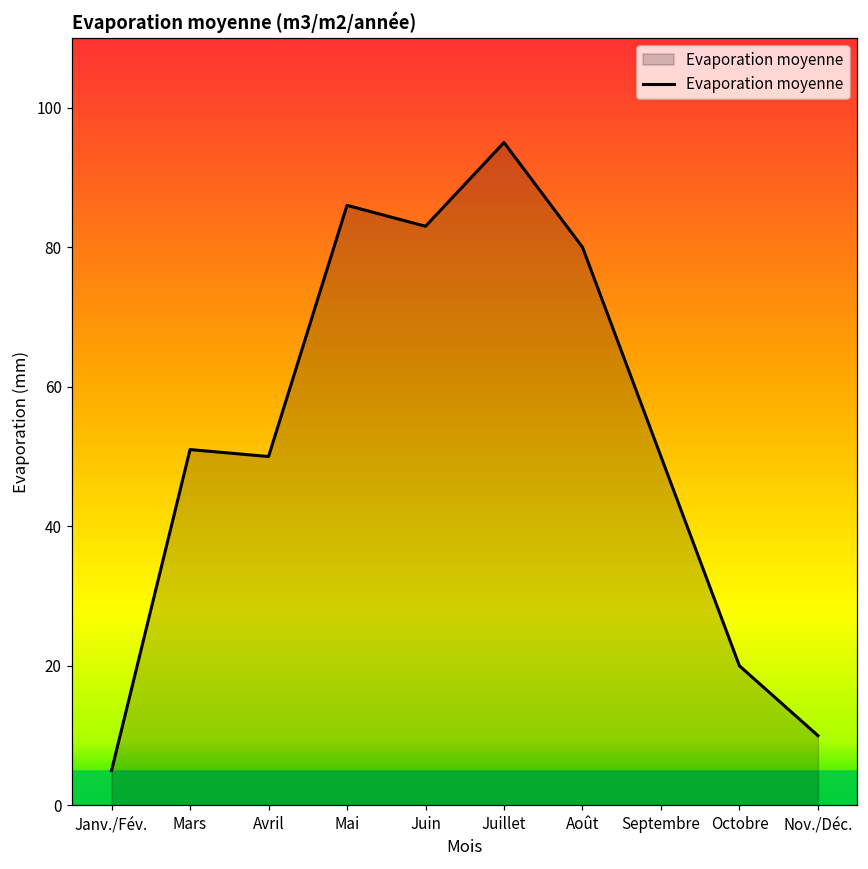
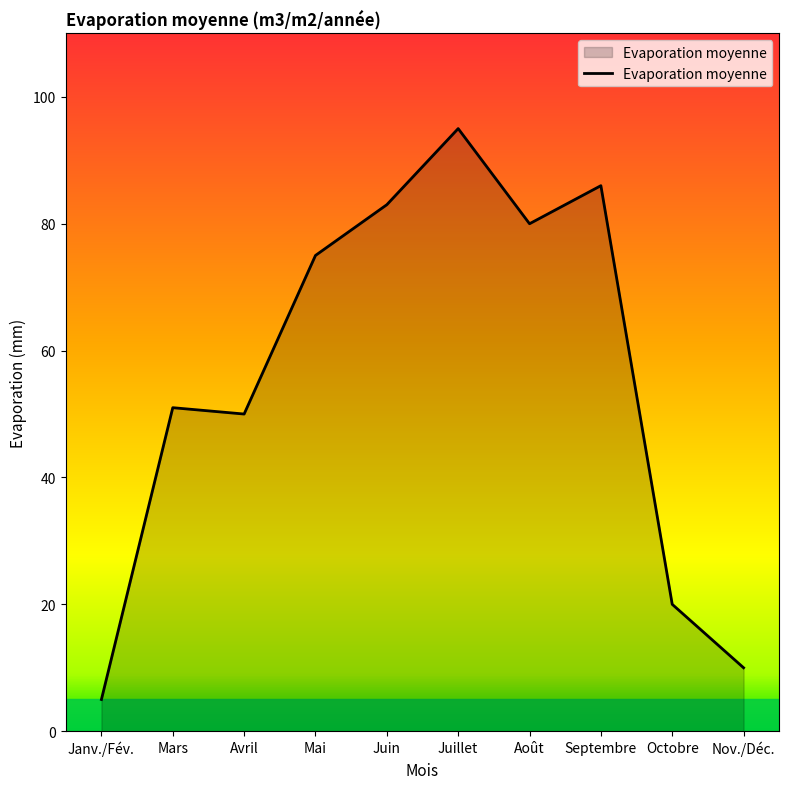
  {
    "Mars": 51,
    "Avril": 50,
-   "Mai": 86,
+   "Mai": 75,
    "Juin": 83,
    "Juillet": 95,
    "Août": 80,
-   "Septembre": 50,
+   "Septembre": 86,
    "Octobre": 20,
    "Nov./Déc.": 10
  }
